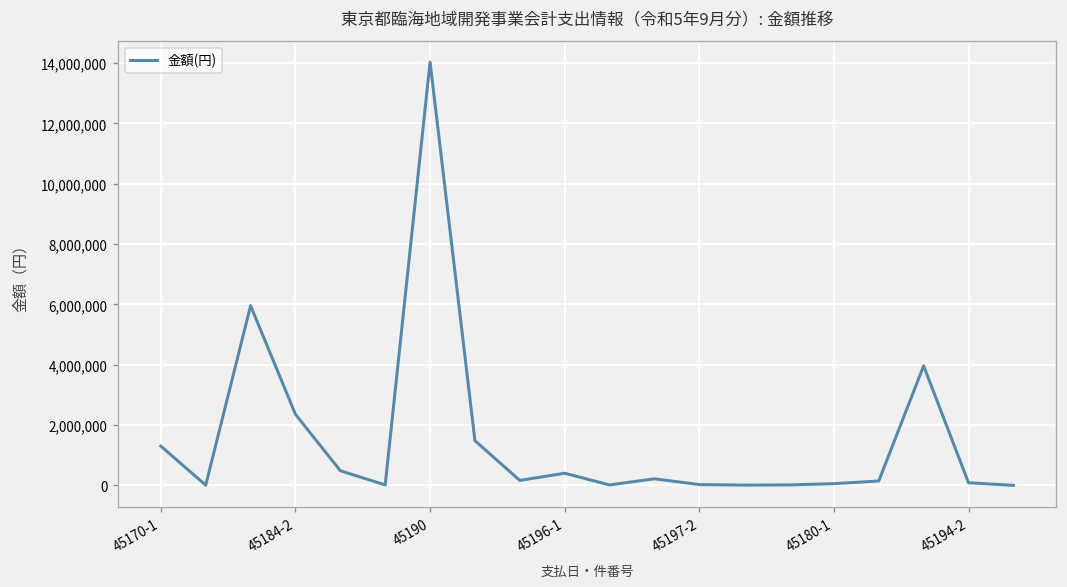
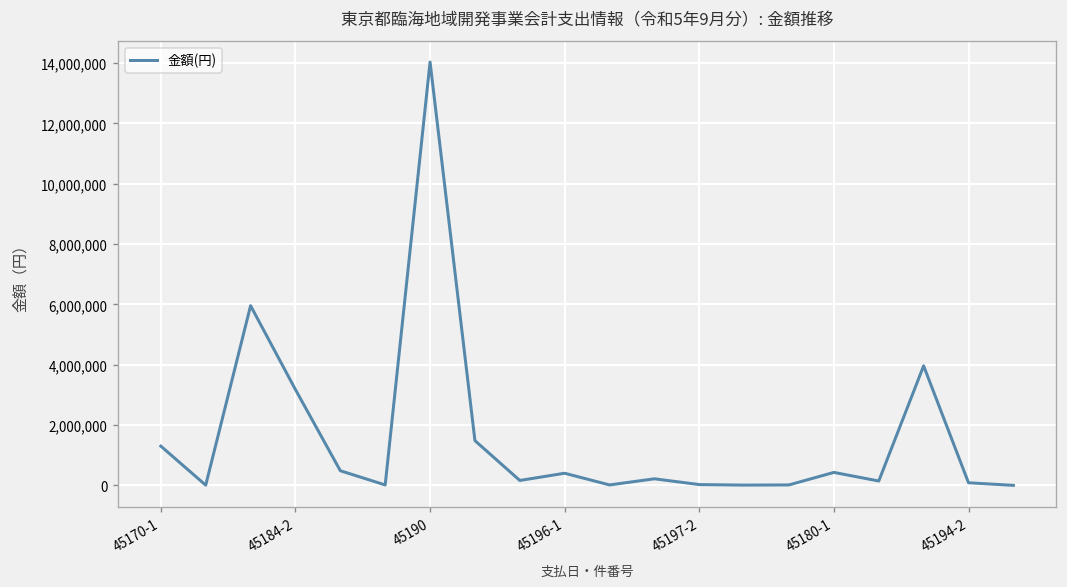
  {
    "45170-1": "1,300,000",
-   "45184-2": "2,400,000",
+   "45184-2": "3,200,000",
    "45190": "14,000,000",
    "45196-1": "400,000",
    "45197-2": "0",
-   "45180-1": "100,000",
+   "45180-1": "400,000",
    "45194-2": "100,000"
  }
